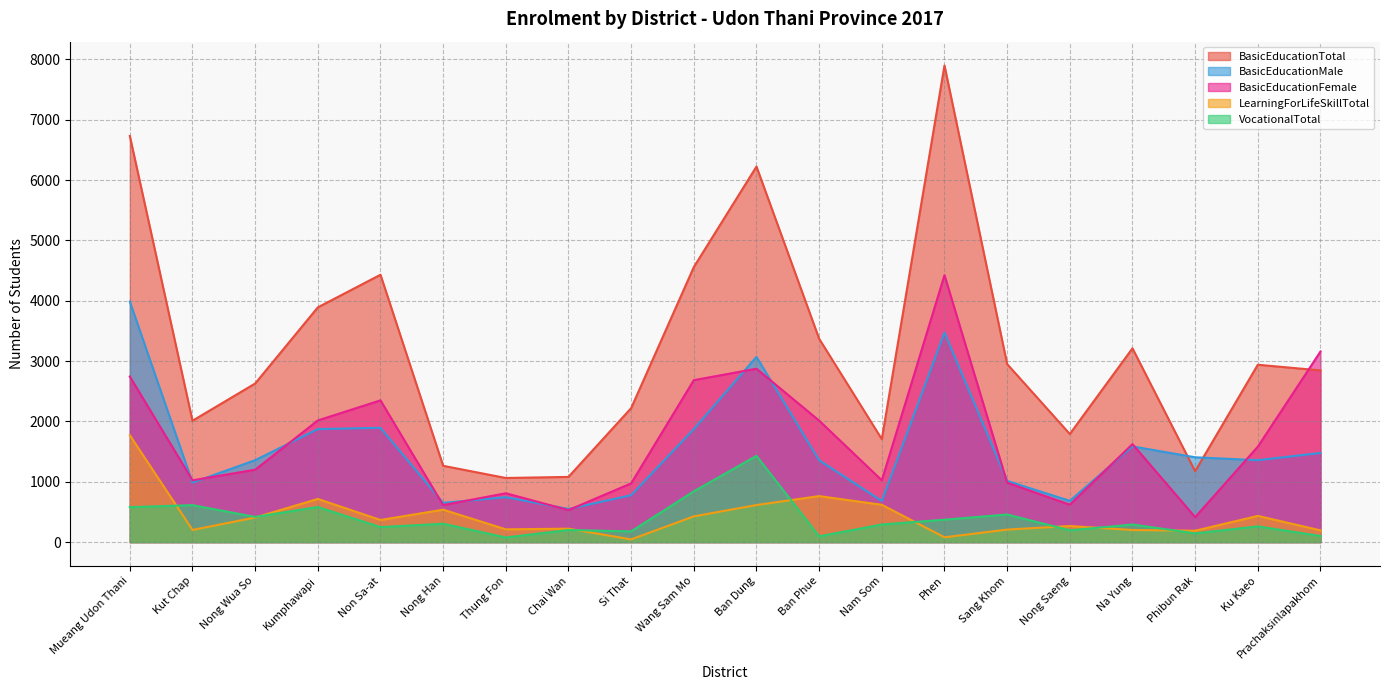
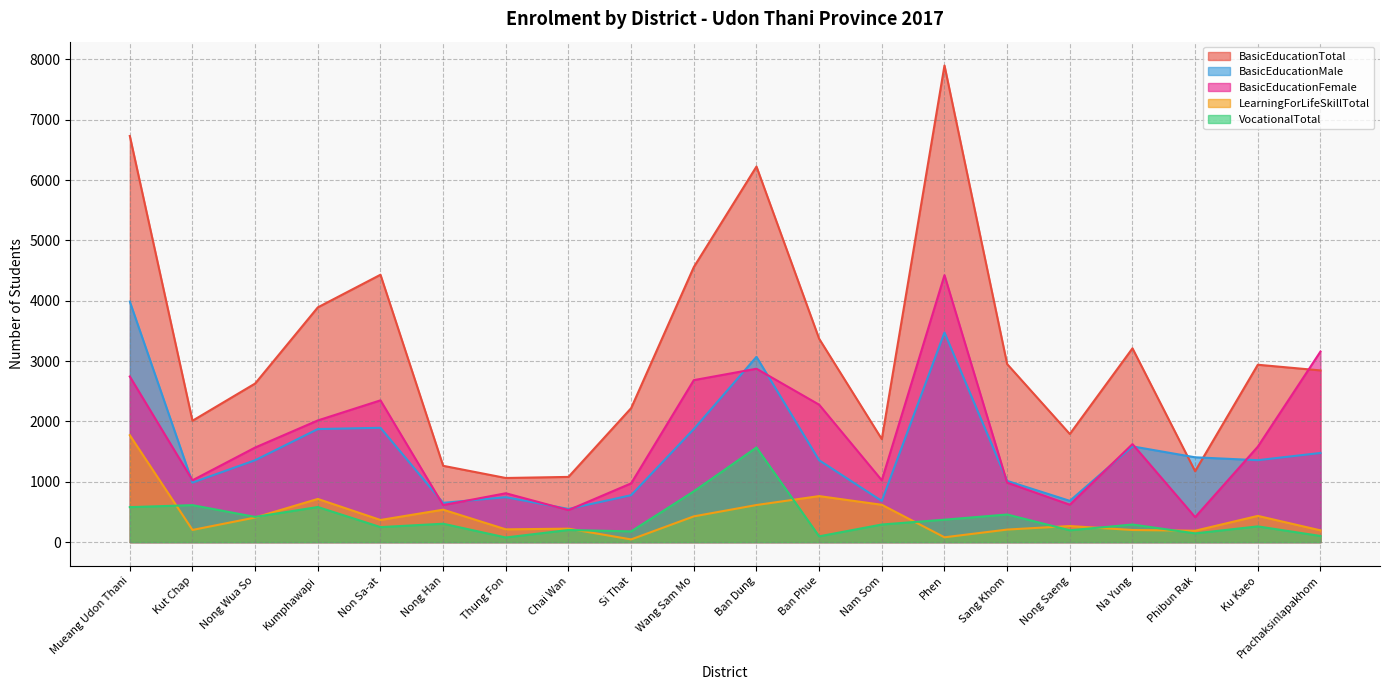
  {
    "BasicEducationTotal": {
      "Mueang Udon Thani": 6700,
      "Kut Chap": 2000,
      "Nong Wua So": 2600,
      "Kumphawapi": 3900,
      "Non Sa-at": 4400,
      "Nong Han": 1300,
      "Thung Fon": 1100,
      "Chai Wan": 1100,
      "Si That": 2200,
      "Wang Sam Mo": 4600,
      "Ban Dung": 6200,
      "Ban Phue": 3400,
      "Nam Som": 1700,
      "Phen": 7900,
      "Sang Khom": 3000,
      "Nong Saeng": 1800,
      "Na Yung": 3200,
      "Phibun Rak": 1200,
      "Ku Kaeo": 2900,
      "Prachaksinlapakhom": 2800
    },
    "BasicEducationMale": {
      "Mueang Udon Thani": 4000,
      "Nong Wua So": 1400,
      "Kumphawapi": 1900,
      "Non Sa-at": 1900,
      "Thung Fon": 700,
      "Si That": 800,
      "Wang Sam Mo": 1900,
      "Ban Dung": 3100,
      "Ban Phue": 1400,
      "Nam Som": 700,
      "Phen": 3500,
      "Nong Saeng": 700,
      "Phibun Rak": 1400,
      "Ku Kaeo": 1400,
      "Prachaksinlapakhom": 1500
    },
    "BasicEducationFemale": {
      "Mueang Udon Thani": 2700,
-     "Nong Wua So": 1200,
+     "Nong Wua So": 1600,
      "Kumphawapi": 2000,
      "Non Sa-at": 2400,
      "Thung Fon": 800,
      "Si That": 1000,
      "Wang Sam Mo": 2700,
      "Ban Dung": 2900,
-     "Ban Phue": 2000,
+     "Ban Phue": 2300,
      "Nam Som": 1000,
      "Phen": 4400,
      "Nong Saeng": 600,
      "Phibun Rak": 400,
      "Ku Kaeo": 1600,
      "Prachaksinlapakhom": 3200
    },
    "LearningForLifeSkillTotal": {
      "Mueang Udon Thani": 1800,
      "Kut Chap": 200,
      "Kumphawapi": 700,
      "Non Sa-at": 400,
      "Nong Han": 500,
      "Thung Fon": 200,
      "Si That": 0,
      "Wang Sam Mo": 400,
      "Ban Dung": 600,
      "Ban Phue": 800,
      "Nam Som": 600,
      "Phen": 100,
      "Sang Khom": 200,
      "Nong Saeng": 300,
      "Na Yung": 200,
      "Phibun Rak": 200,
      "Ku Kaeo": 400,
      "Prachaksinlapakhom": 200
    },
    "VocationalTotal": {
      "Mueang Udon Thani": 600,
      "Kut Chap": 600,
      "Kumphawapi": 600,
      "Non Sa-at": 200,
      "Nong Han": 300,
      "Thung Fon": 100,
      "Si That": 200,
      "Wang Sam Mo": 800,
-     "Ban Dung": 1400,
+     "Ban Dung": 1600,
      "Ban Phue": 100,
      "Nam Som": 300,
      "Phen": 400,
      "Sang Khom": 500,
      "Nong Saeng": 200,
      "Na Yung": 300,
      "Phibun Rak": 100,
      "Ku Kaeo": 300,
      "Prachaksinlapakhom": 100
    }
  }
